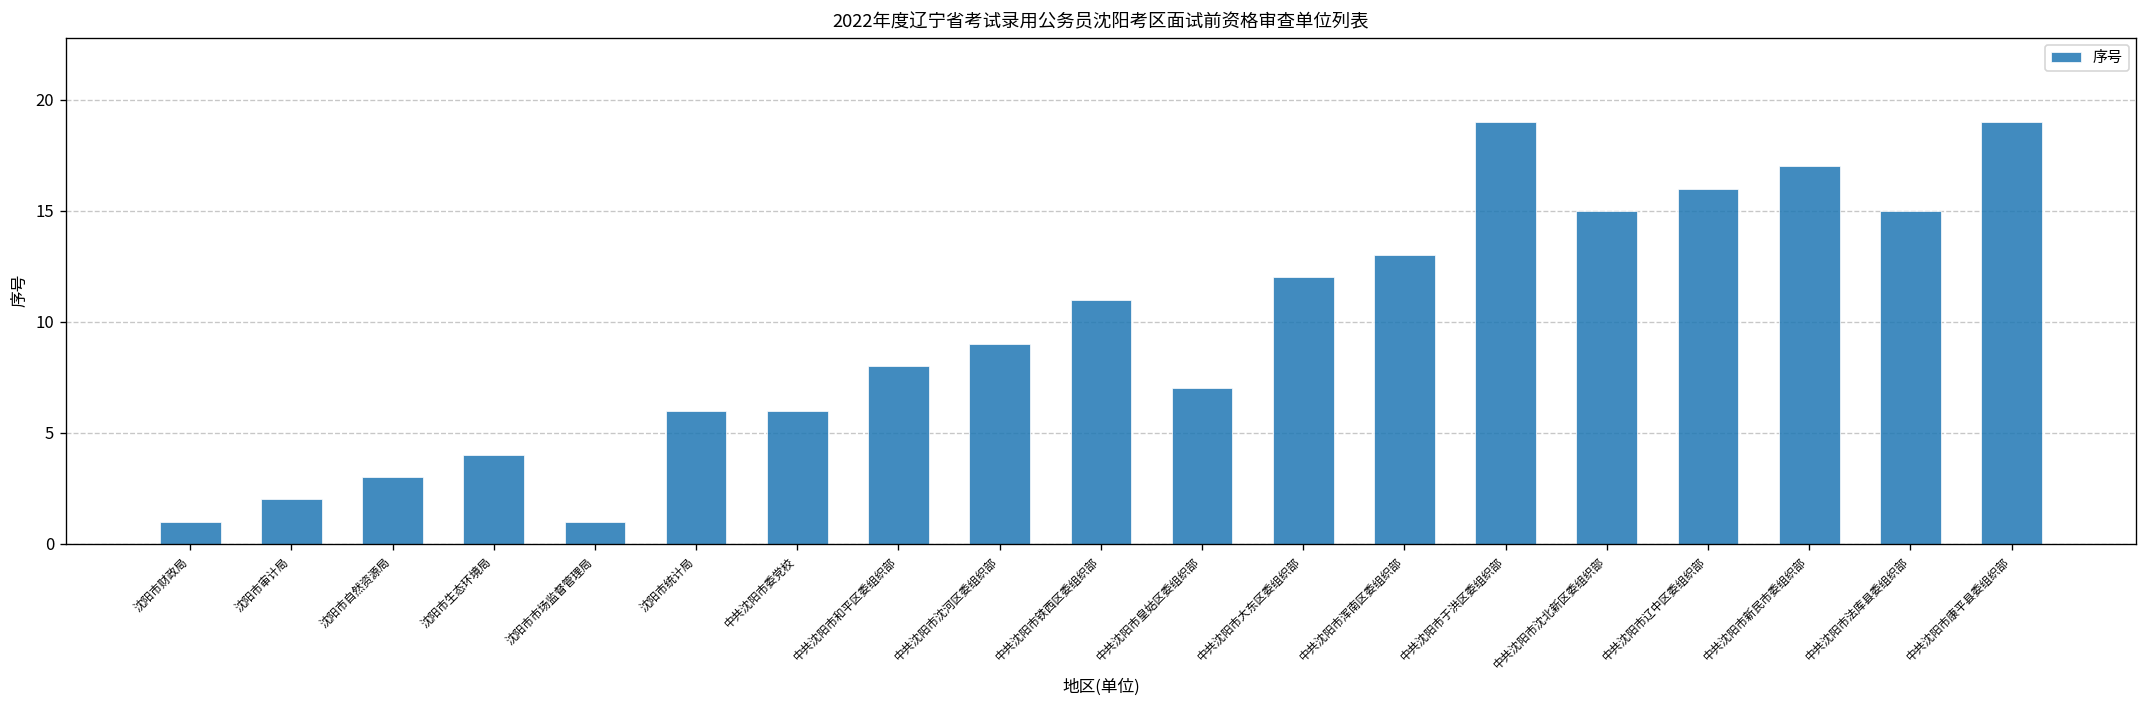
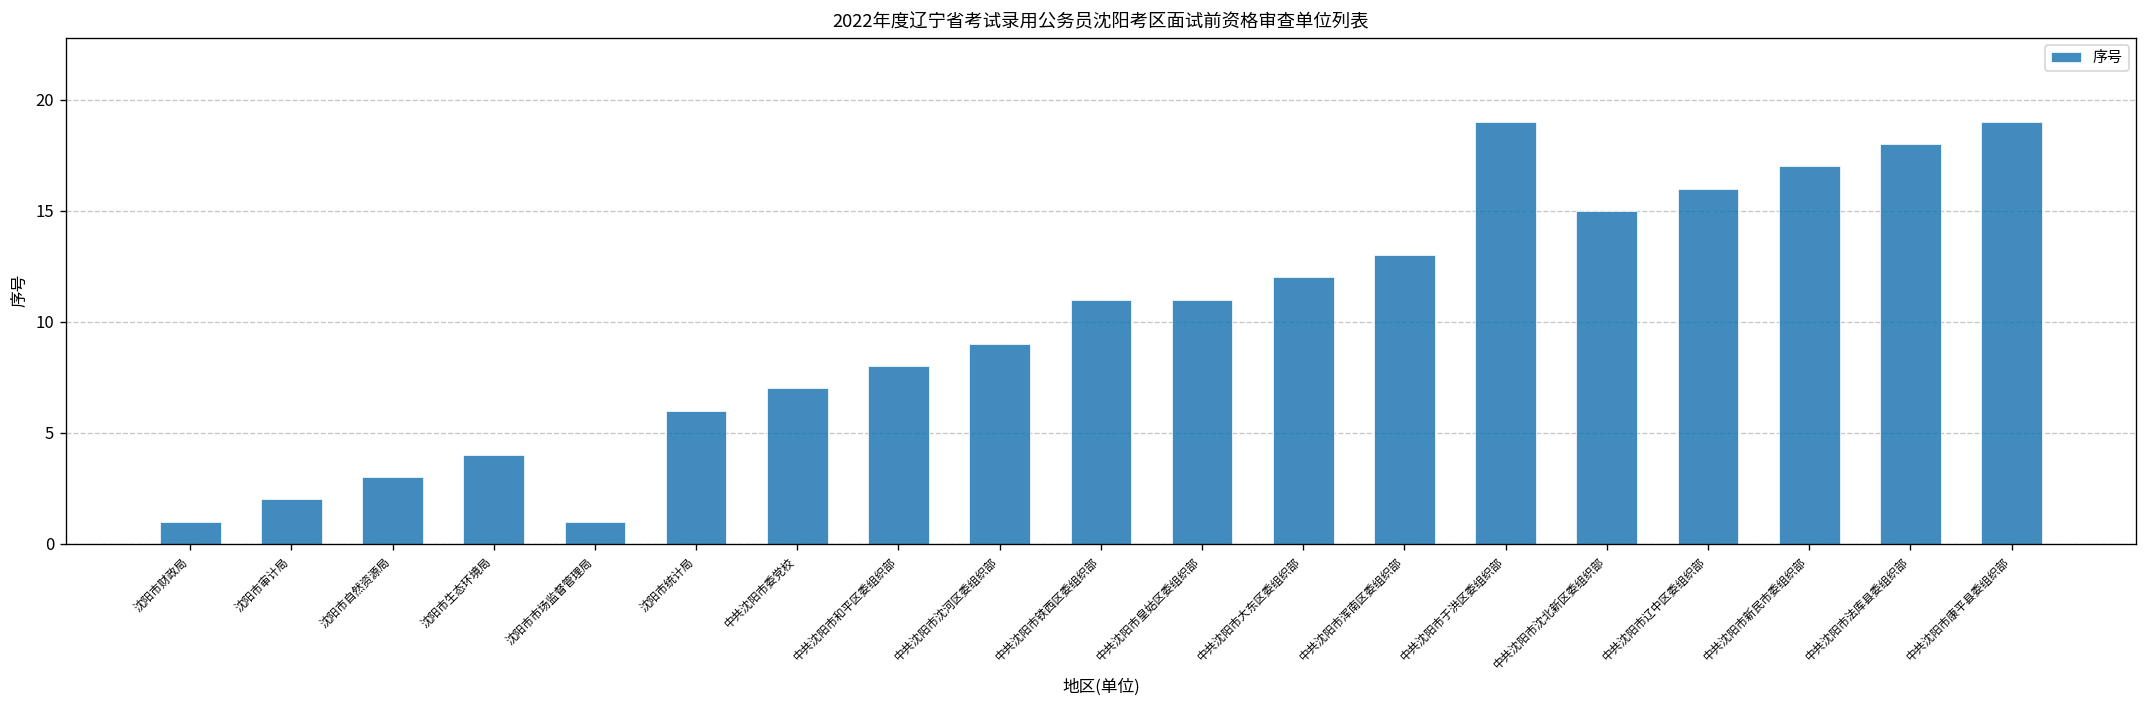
  {
    "沈阳市财政局": 1,
    "沈阳市审计局": 2,
    "沈阳市自然资源局": 3,
    "沈阳市生态环境局": 4,
    "沈阳市市场监督管理局": 1,
    "沈阳市统计局": 6,
-   "中共沈阳市委党校": 6,
+   "中共沈阳市委党校": 7,
    "中共沈阳市和平区委组织部": 8,
    "中共沈阳市沈河区委组织部": 9,
    "中共沈阳市铁西区委组织部": 11,
-   "中共沈阳市皇姑区委组织部": 7,
+   "中共沈阳市皇姑区委组织部": 11,
    "中共沈阳市大东区委组织部": 12,
    "中共沈阳市浑南区委组织部": 13,
    "中共沈阳市于洪区委组织部": 19,
    "中共沈阳市沈北新区委组织部": 15,
    "中共沈阳市辽中区委组织部": 16,
    "中共沈阳市新民市委组织部": 17,
-   "中共沈阳市法库县委组织部": 15,
+   "中共沈阳市法库县委组织部": 18,
    "中共沈阳市康平县委组织部": 19
  }
